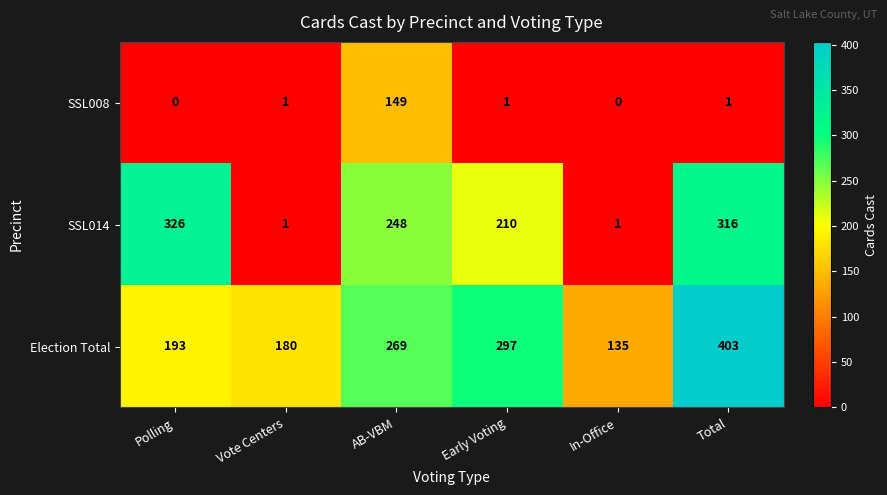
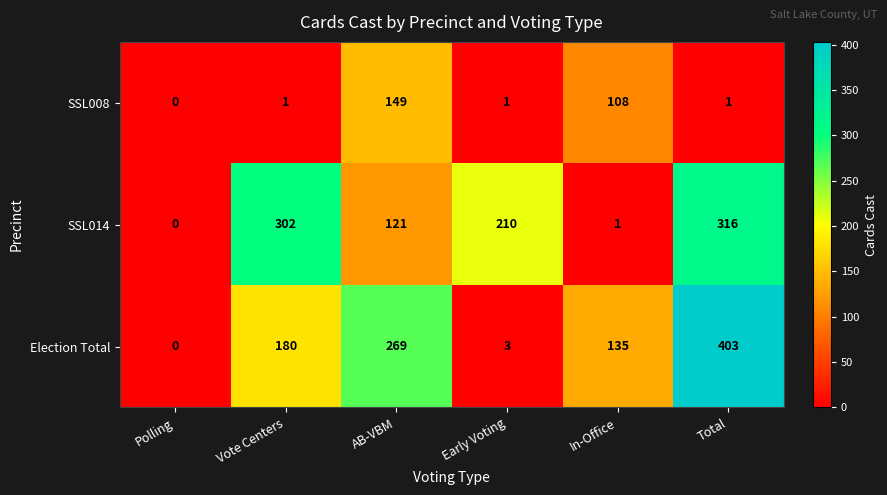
  {
    "SSL008": {
      "Polling": 0,
      "Vote Centers": 1,
      "AB-VBM": 149,
      "Early Voting": 1,
-     "In-Office": 0,
+     "In-Office": 108,
      "Total": 1
    },
    "SSL014": {
-     "Polling": 326,
-     "Vote Centers": 1,
-     "AB-VBM": 248,
+     "Polling": 0,
+     "Vote Centers": 302,
+     "AB-VBM": 121,
      "Early Voting": 210,
      "In-Office": 1,
      "Total": 316
    },
    "Election Total": {
-     "Polling": 193,
+     "Polling": 0,
      "Vote Centers": 180,
      "AB-VBM": 269,
-     "Early Voting": 297,
+     "Early Voting": 3,
      "In-Office": 135,
      "Total": 403
    }
  }
